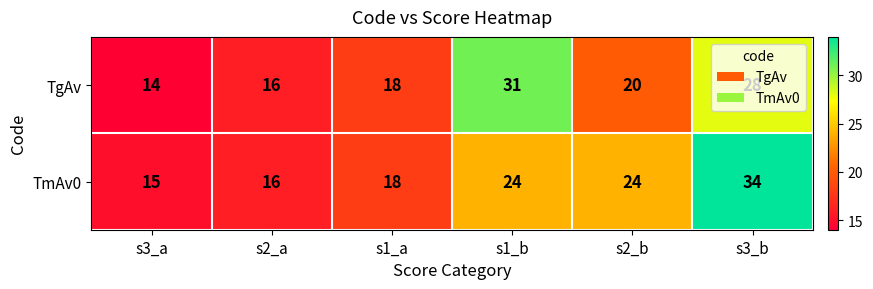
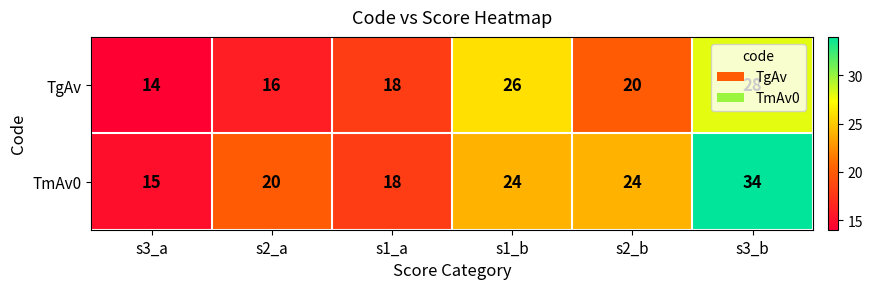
  {
    "TgAv": {
      "s3_a": 14,
      "s2_a": 16,
      "s1_a": 18,
-     "s1_b": 31,
+     "s1_b": 26,
      "s2_b": 20
    },
    "TmAv0": {
      "s3_a": 15,
-     "s2_a": 16,
+     "s2_a": 20,
      "s1_a": 18,
      "s1_b": 24,
      "s2_b": 24,
      "s3_b": 34
    }
  }
